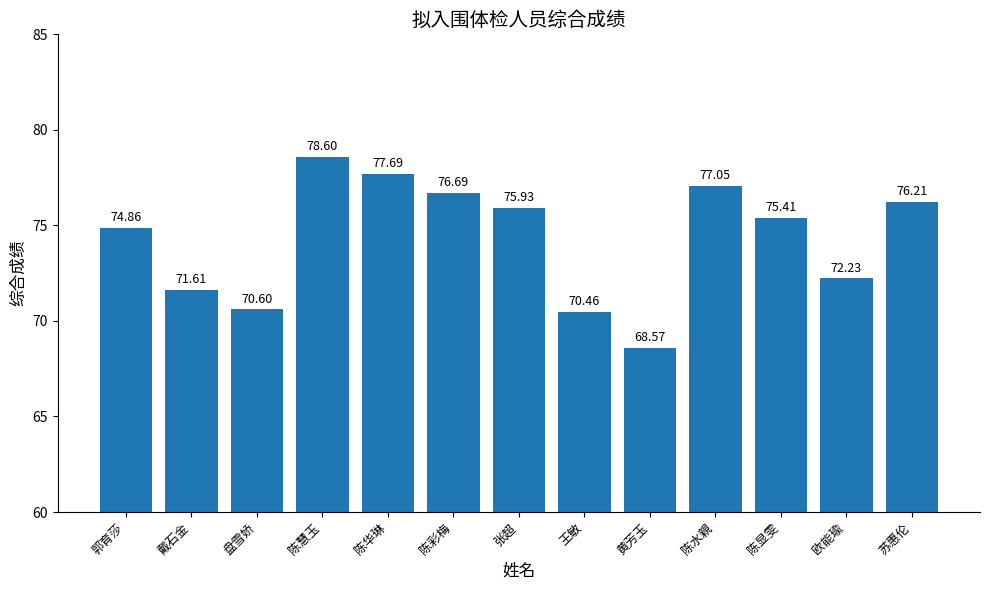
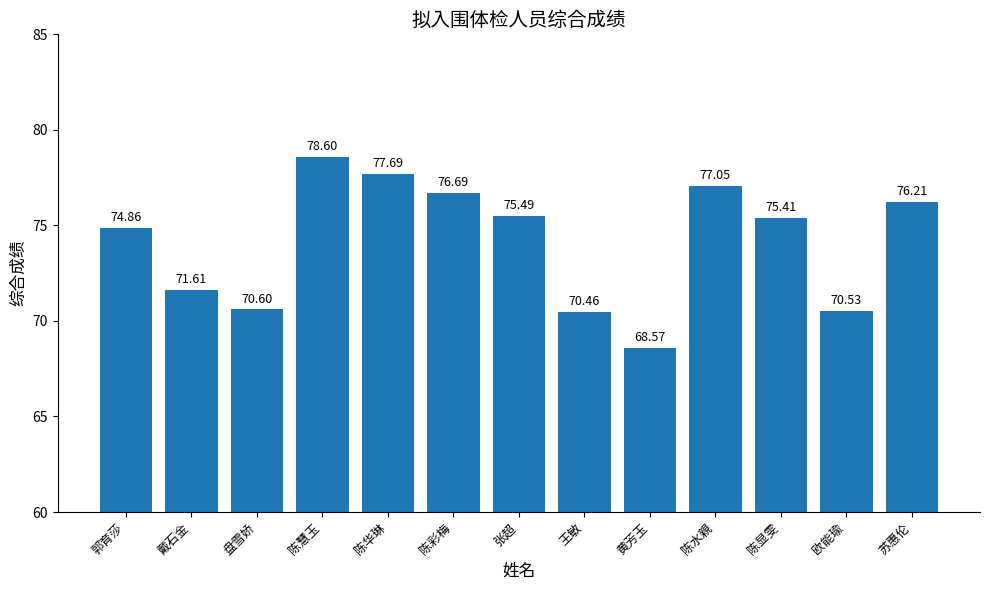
  {
    "郭育莎": 74.86,
    "戴石金": 71.61,
    "盘雪娇": 70.60,
    "陈慧玉": 78.60,
    "陈华琳": 77.69,
    "陈彩梅": 76.69,
-   "张超": 75.93,
+   "张超": 75.49,
    "王敏": 70.46,
    "黄芳玉": 68.57,
    "陈水親": 77.05,
    "陈显雯": 75.41,
-   "欧能瑜": 72.23,
+   "欧能瑜": 70.53,
    "苏惠伦": 76.21
  }
